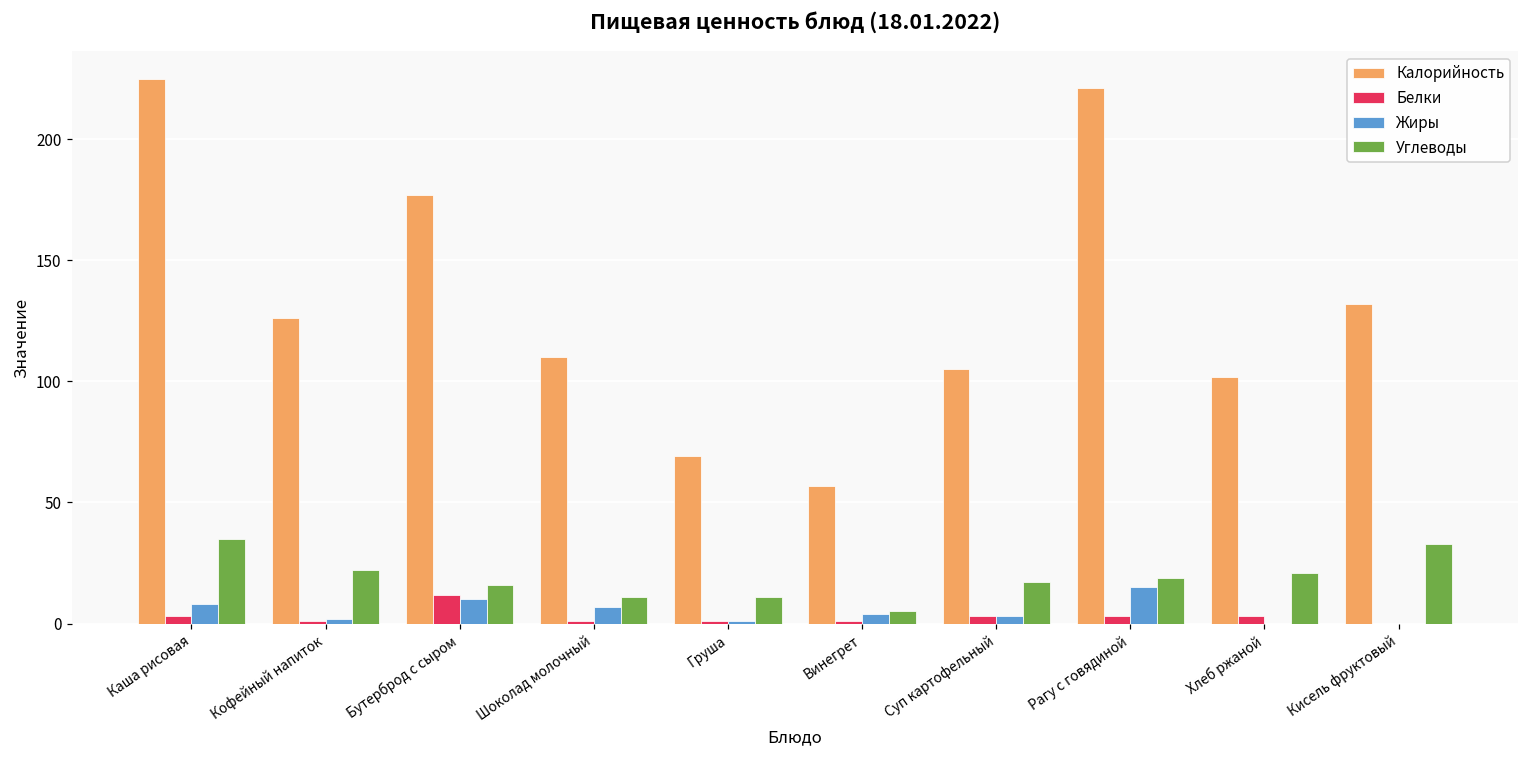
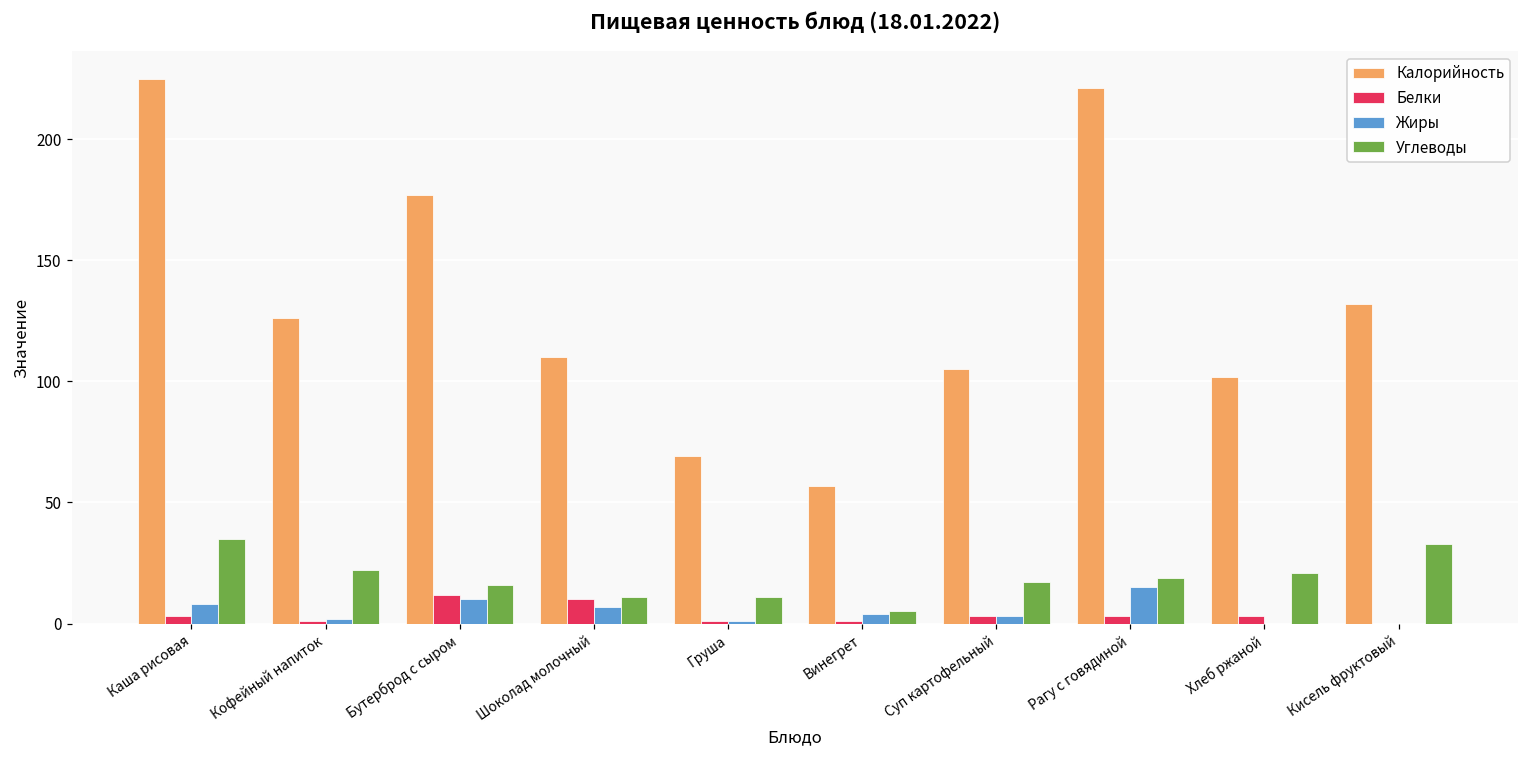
  {
    "Калорийность": {
      "Каша рисовая": 225,
      "Кофейный напиток": 126,
      "Бутерброд с сыром": 177,
      "Шоколад молочный": 110,
      "Груша": 69,
      "Винегрет": 57,
      "Суп картофельный": 105,
      "Рагу с говядиной": 221,
      "Хлеб ржаной": 102,
      "Кисель фруктовый": 132
    },
    "Белки": {
      "Каша рисовая": 3,
      "Бутерброд с сыром": 12,
-     "Шоколад молочный": 1,
+     "Шоколад молочный": 10,
      "Суп картофельный": 3,
      "Рагу с говядиной": 3,
      "Хлеб ржаной": 3,
      "Кисель фруктовый": 0
    },
    "Жиры": {
      "Каша рисовая": 8,
      "Кофейный напиток": 2,
      "Бутерброд с сыром": 10,
      "Шоколад молочный": 7,
      "Винегрет": 4,
      "Суп картофельный": 3,
      "Рагу с говядиной": 15,
      "Хлеб ржаной": 0,
      "Кисель фруктовый": 0
    },
    "Углеводы": {
      "Каша рисовая": 35,
      "Кофейный напиток": 22,
      "Бутерброд с сыром": 16,
      "Шоколад молочный": 11,
      "Груша": 11,
      "Винегрет": 5,
      "Суп картофельный": 17,
      "Рагу с говядиной": 19,
      "Хлеб ржаной": 21,
      "Кисель фруктовый": 33
    }
  }
